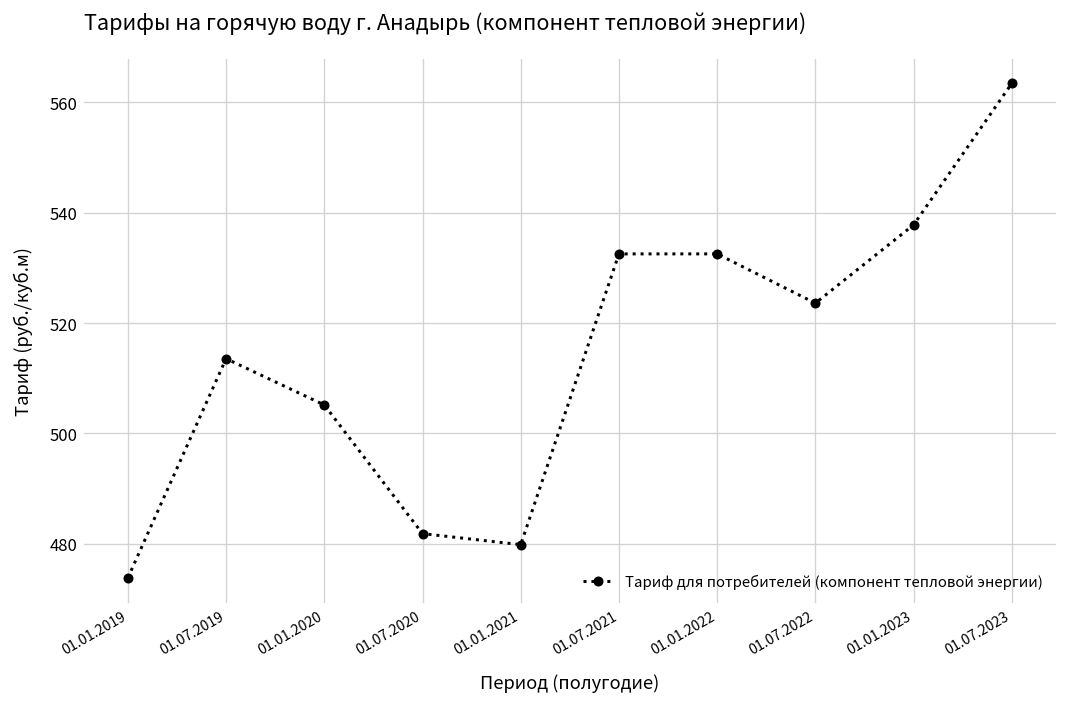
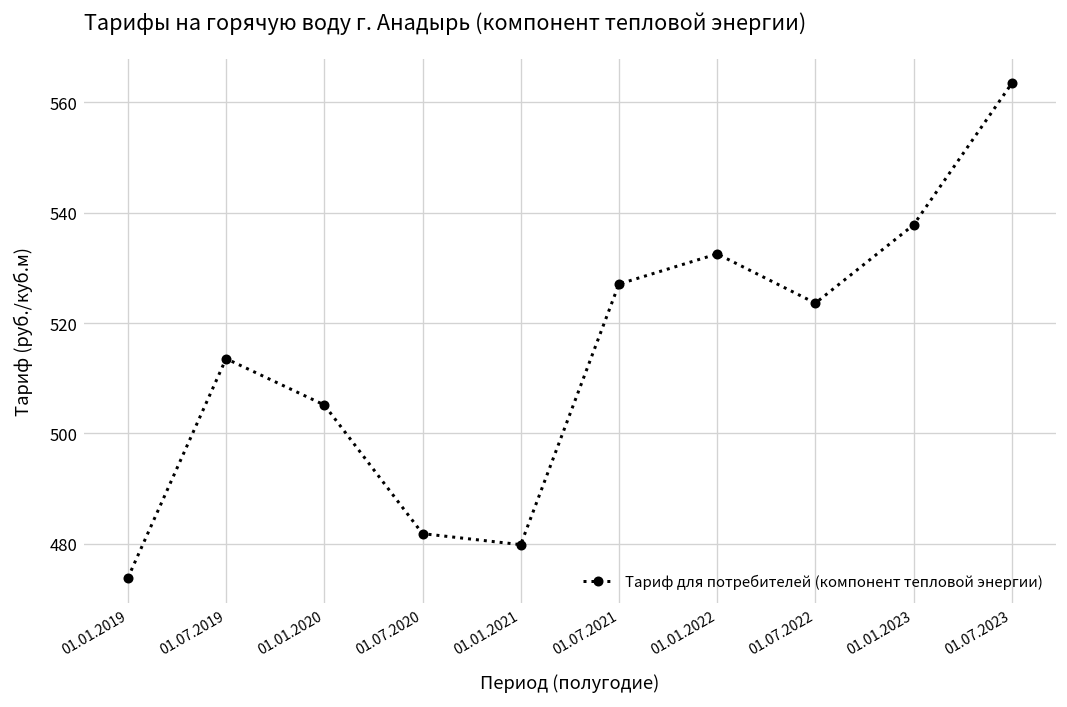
  {
    "01.01.2019": 474,
    "01.07.2019": 514,
    "01.01.2020": 505,
    "01.07.2020": 482,
    "01.01.2021": 480,
-   "01.07.2021": 533,
+   "01.07.2021": 527,
    "01.01.2022": 533,
    "01.07.2022": 524,
    "01.01.2023": 538,
    "01.07.2023": 563
  }
